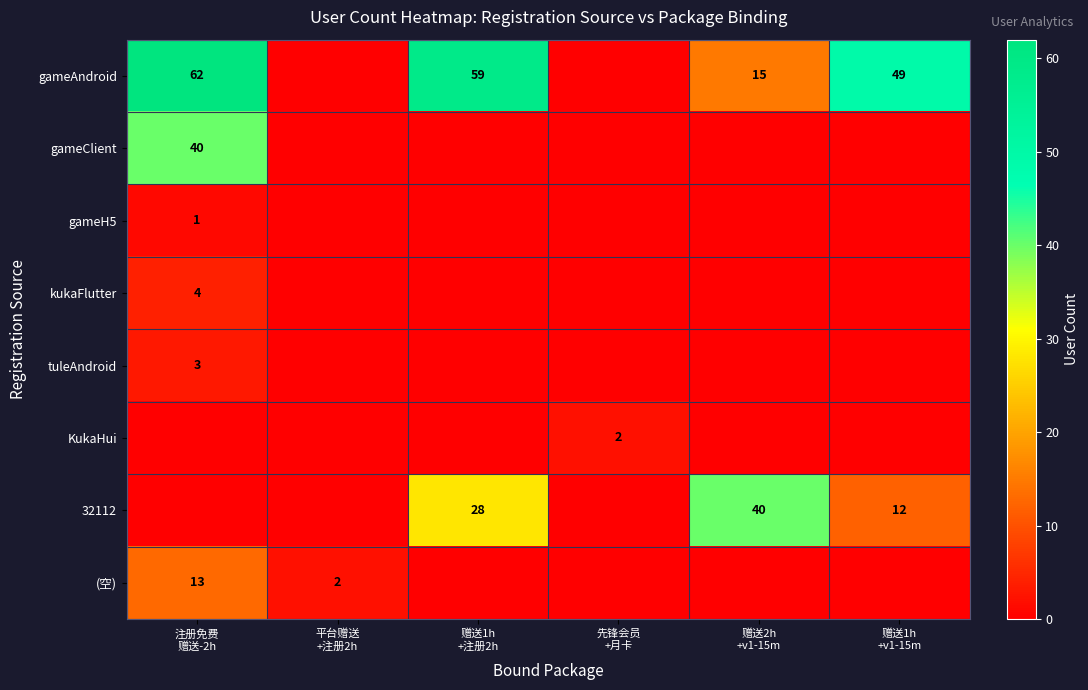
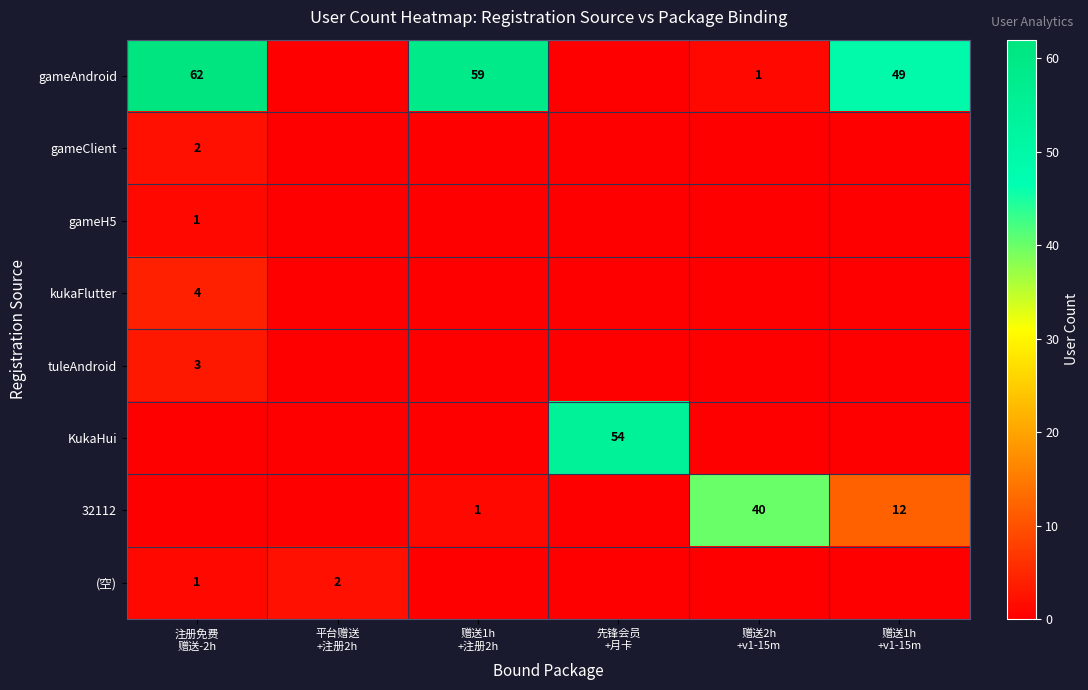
  {
    "gameAndroid": {
      "注册免费 赠送-2h": 62,
      "赠送1h +注册2h": 59,
-     "赠送2h +v1-15m": 15,
+     "赠送2h +v1-15m": 1,
      "赠送1h +v1-15m": 49
    },
    "gameClient": {
-     "注册免费 赠送-2h": 40
+     "注册免费 赠送-2h": 2
    },
    "gameH5": {
      "注册免费 赠送-2h": 1
    },
    "kukaFlutter": {
      "注册免费 赠送-2h": 4
    },
    "tuleAndroid": {
      "注册免费 赠送-2h": 3
    },
    "KukaHui": {
-     "先锋会员 +月卡": 2
+     "先锋会员 +月卡": 54
    },
    "32112": {
-     "赠送1h +注册2h": 28,
+     "赠送1h +注册2h": 1,
      "赠送2h +v1-15m": 40,
      "赠送1h +v1-15m": 12
    },
    "(空)": {
-     "注册免费 赠送-2h": 13,
+     "注册免费 赠送-2h": 1,
      "平台赠送 +注册2h": 2
    }
  }
